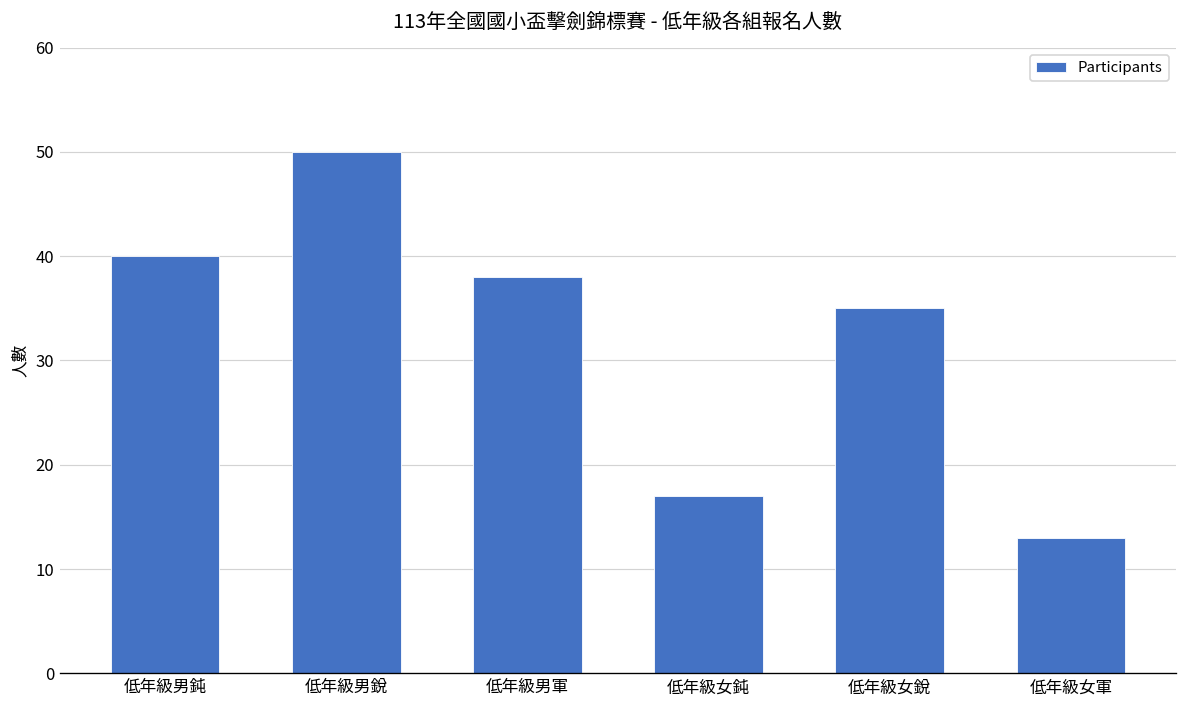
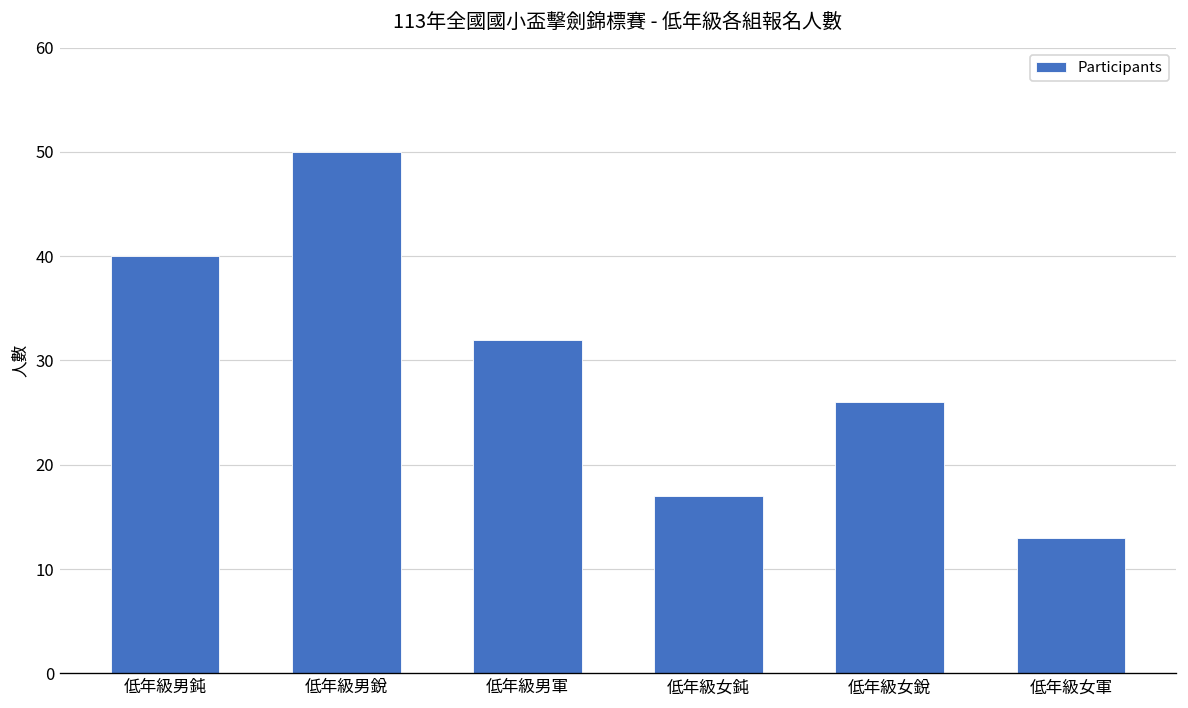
  {
    "低年級男鈍": 40,
    "低年級男銳": 50,
-   "低年級男軍": 38,
+   "低年級男軍": 32,
    "低年級女鈍": 17,
-   "低年級女銳": 35,
+   "低年級女銳": 26,
    "低年級女軍": 13
  }
